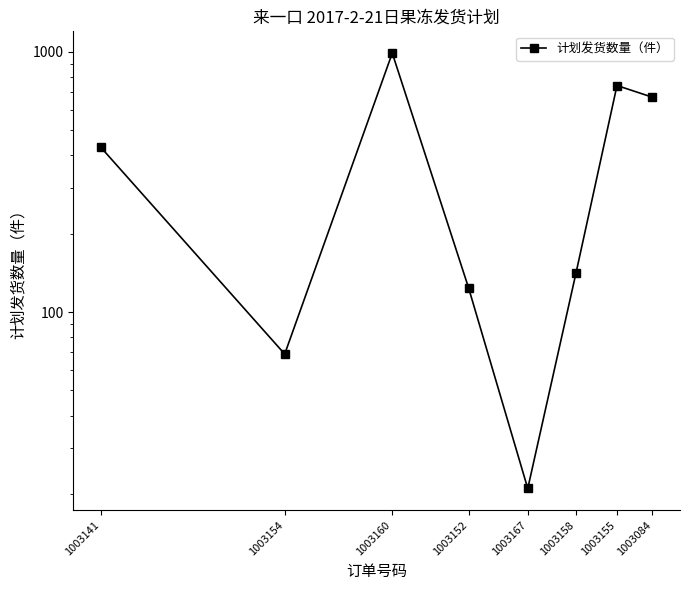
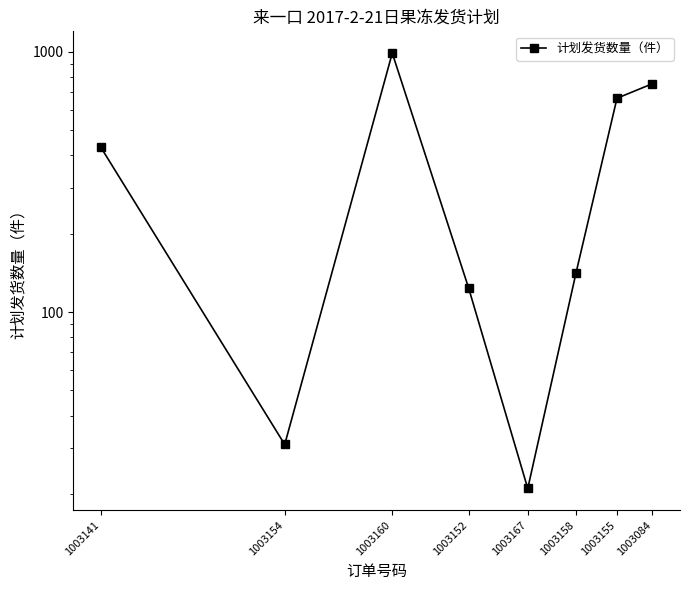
  {
    "1003141": 430,
-   "1003154": 69,
+   "1003154": 31,
    "1003160": 990,
    "1003152": 120,
    "1003167": 21,
    "1003158": 140,
-   "1003155": 740,
-   "1003084": 670
+   "1003155": 660,
+   "1003084": 760
  }
